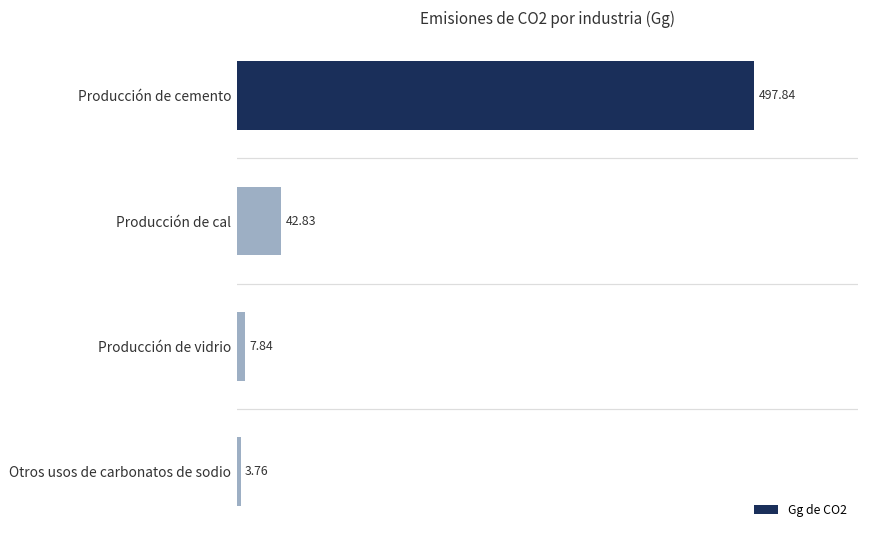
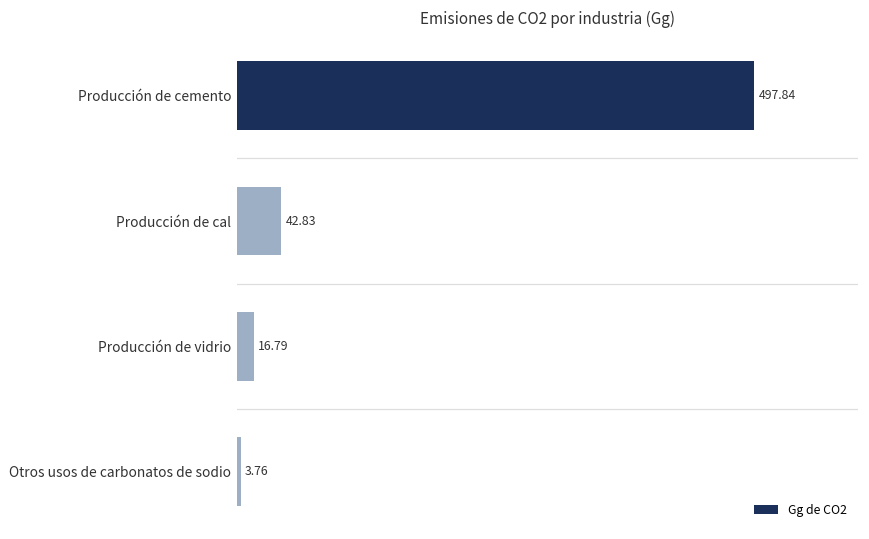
  {
    "Producción de cemento": 497.84,
    "Producción de cal": 42.83,
-   "Producción de vidrio": 7.84,
+   "Producción de vidrio": 16.79,
    "Otros usos de carbonatos de sodio": 3.76
  }
